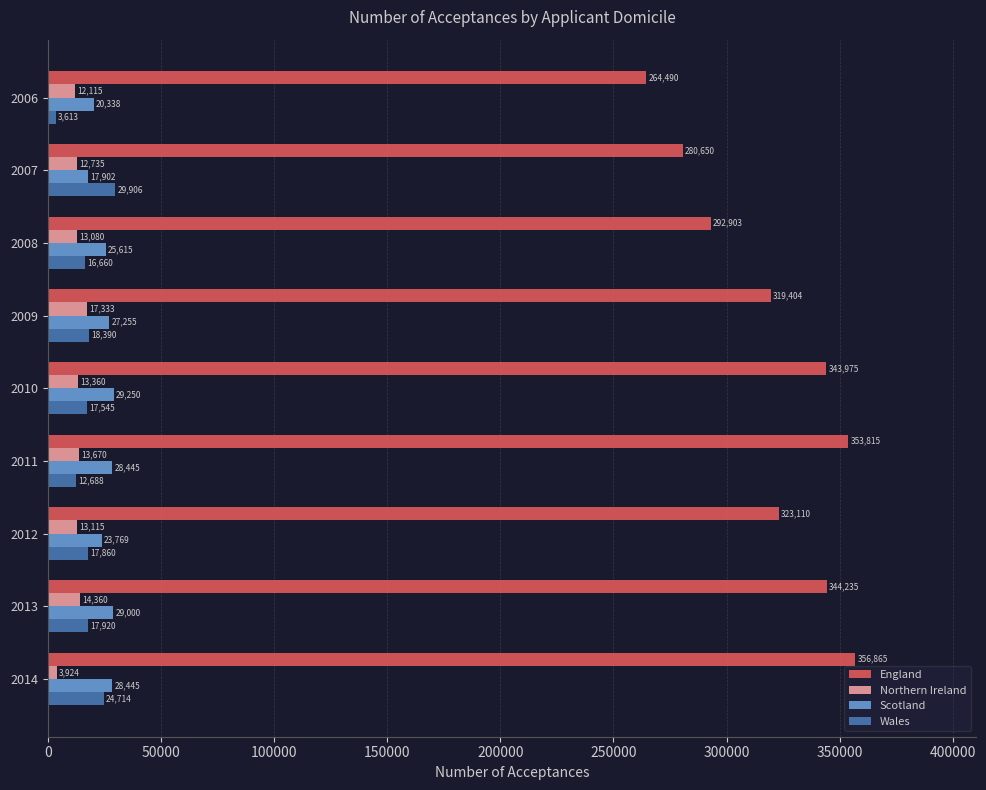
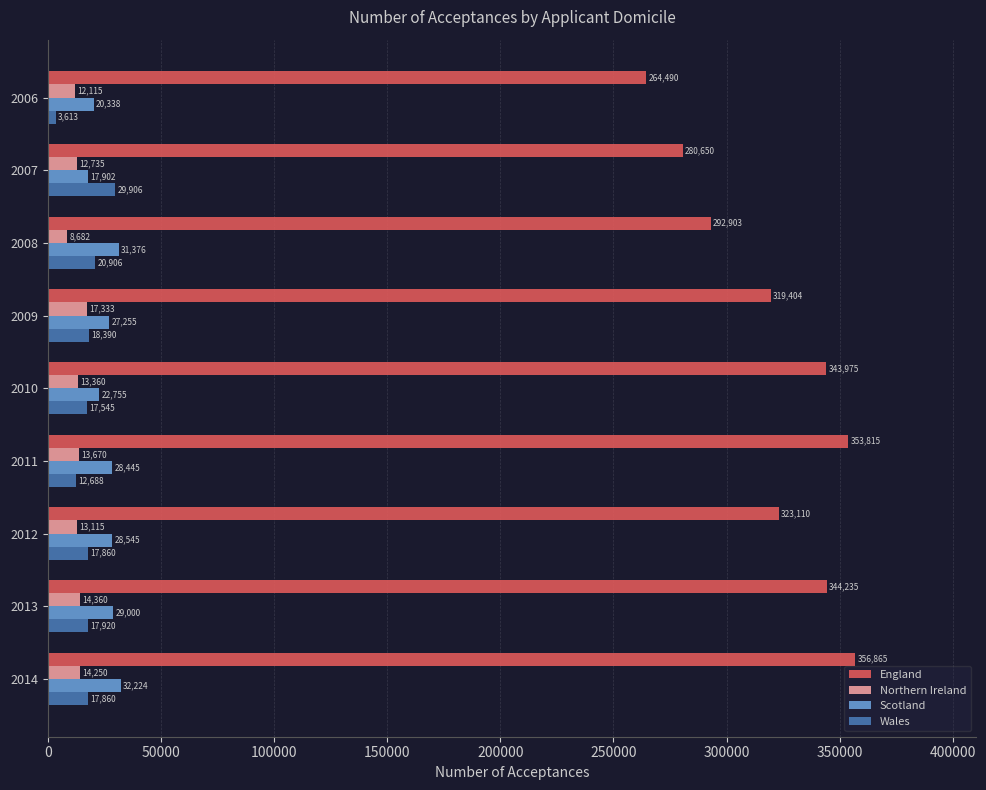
  {
    "England": {
      "2006": "264,490",
      "2007": "280,650",
      "2008": "292,903",
      "2009": "319,404",
      "2010": "343,975",
      "2011": "353,815",
      "2012": "323,110",
      "2013": "344,235",
      "2014": "356,865"
    },
    "Northern Ireland": {
      "2006": "12,115",
      "2007": "12,735",
-     "2008": "13,080",
+     "2008": "8,682",
      "2009": "17,333",
      "2010": "13,360",
      "2011": "13,670",
      "2012": "13,115",
      "2013": "14,360",
-     "2014": "3,924"
+     "2014": "14,250"
    },
    "Scotland": {
      "2006": "20,338",
      "2007": "17,902",
-     "2008": "25,615",
+     "2008": "31,376",
      "2009": "27,255",
-     "2010": "29,250",
+     "2010": "22,755",
      "2011": "28,445",
-     "2012": "23,769",
+     "2012": "28,545",
      "2013": "29,000",
-     "2014": "28,445"
+     "2014": "32,224"
    },
    "Wales": {
      "2006": "3,613",
      "2007": "29,906",
-     "2008": "16,660",
+     "2008": "20,906",
      "2009": "18,390",
      "2010": "17,545",
      "2011": "12,688",
      "2012": "17,860",
      "2013": "17,920",
-     "2014": "24,714"
+     "2014": "17,860"
    }
  }
